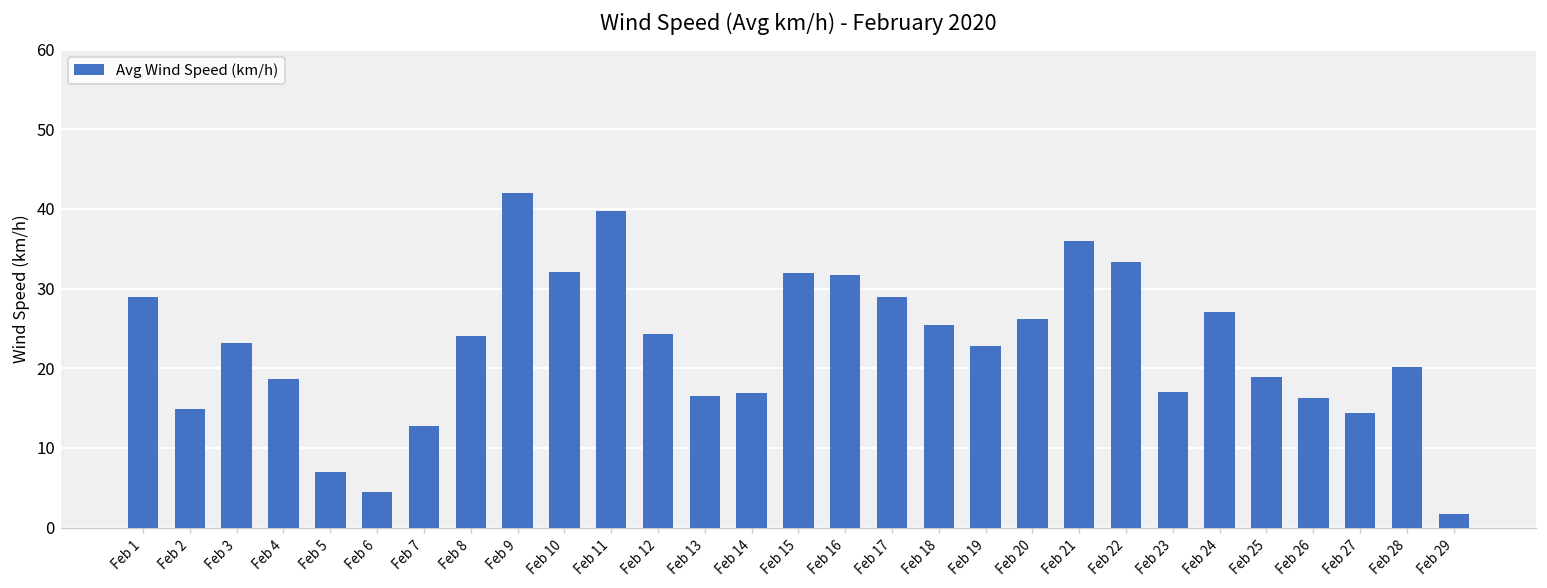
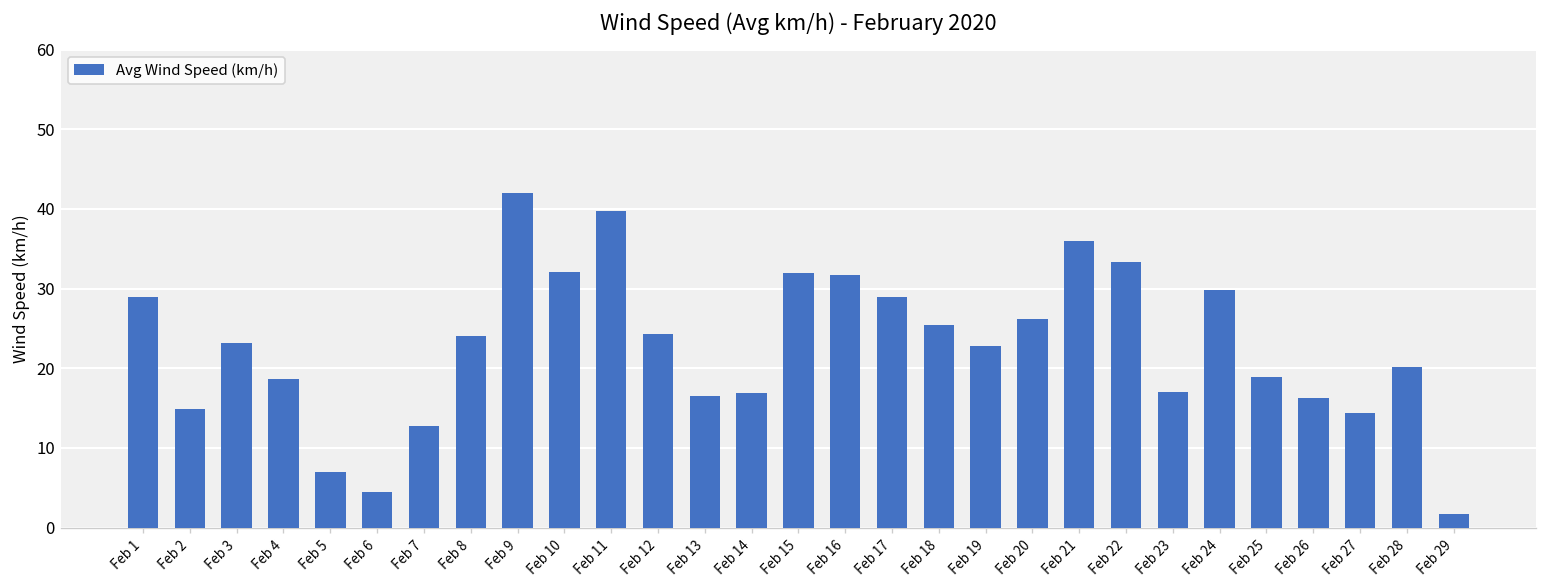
  {
    "Feb 1": 29,
    "Feb 2": 15,
    "Feb 3": 23,
    "Feb 4": 19,
    "Feb 5": 7,
    "Feb 6": 4,
    "Feb 7": 13,
    "Feb 8": 24,
    "Feb 9": 42,
    "Feb 10": 32,
    "Feb 11": 40,
    "Feb 12": 24,
    "Feb 13": 16,
    "Feb 14": 17,
    "Feb 15": 32,
    "Feb 16": 32,
    "Feb 17": 29,
    "Feb 18": 25,
    "Feb 19": 23,
    "Feb 20": 26,
    "Feb 21": 36,
    "Feb 22": 33,
    "Feb 23": 17,
-   "Feb 24": 27,
+   "Feb 24": 30,
    "Feb 25": 19,
    "Feb 26": 16,
    "Feb 27": 14,
    "Feb 28": 20,
    "Feb 29": 2
  }
